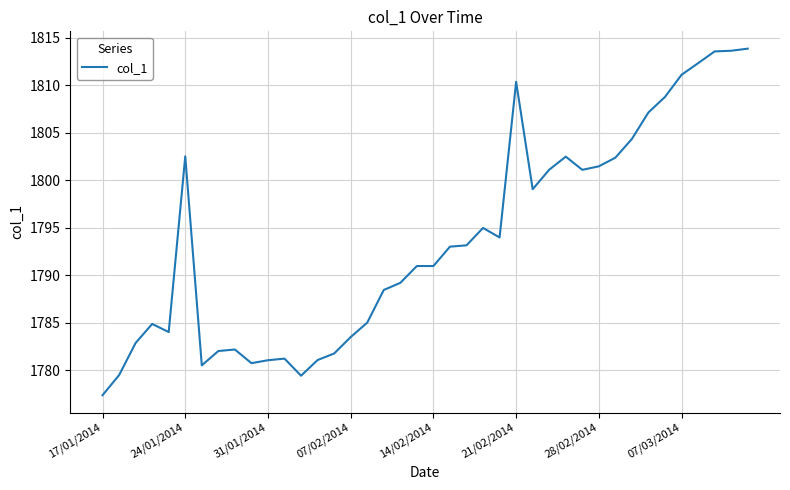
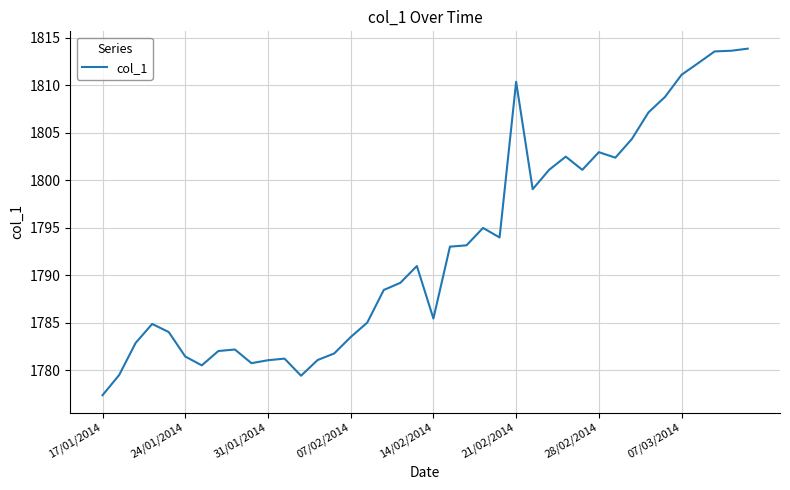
  {
    "17/01/2014": 1777,
-   "24/01/2014": 1803,
+   "24/01/2014": 1781,
    "31/01/2014": 1781,
    "07/02/2014": 1784,
-   "14/02/2014": 1791,
+   "14/02/2014": 1785,
    "21/02/2014": 1810,
-   "28/02/2014": 1801,
+   "28/02/2014": 1803,
    "07/03/2014": 1811
  }
